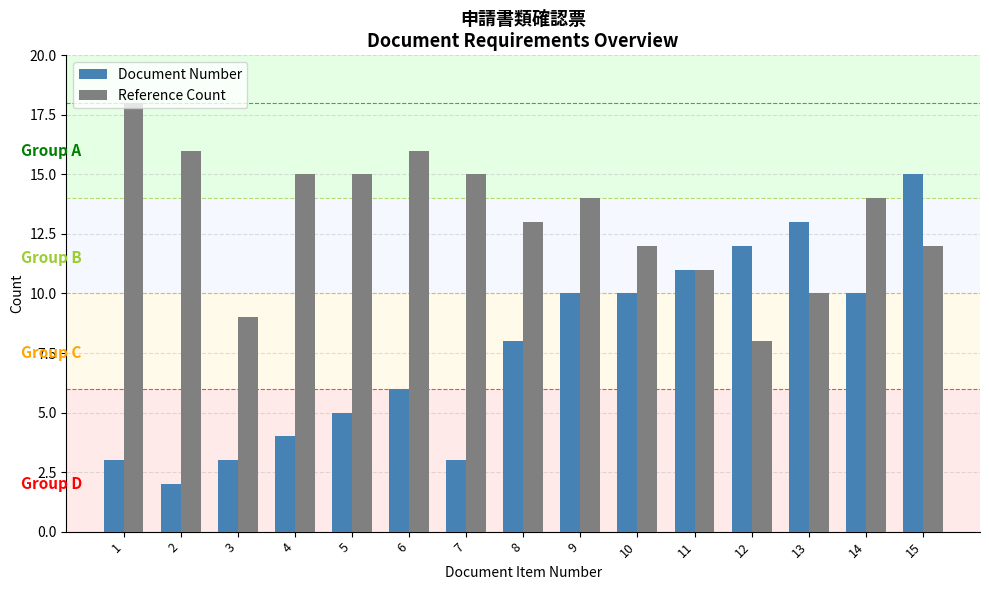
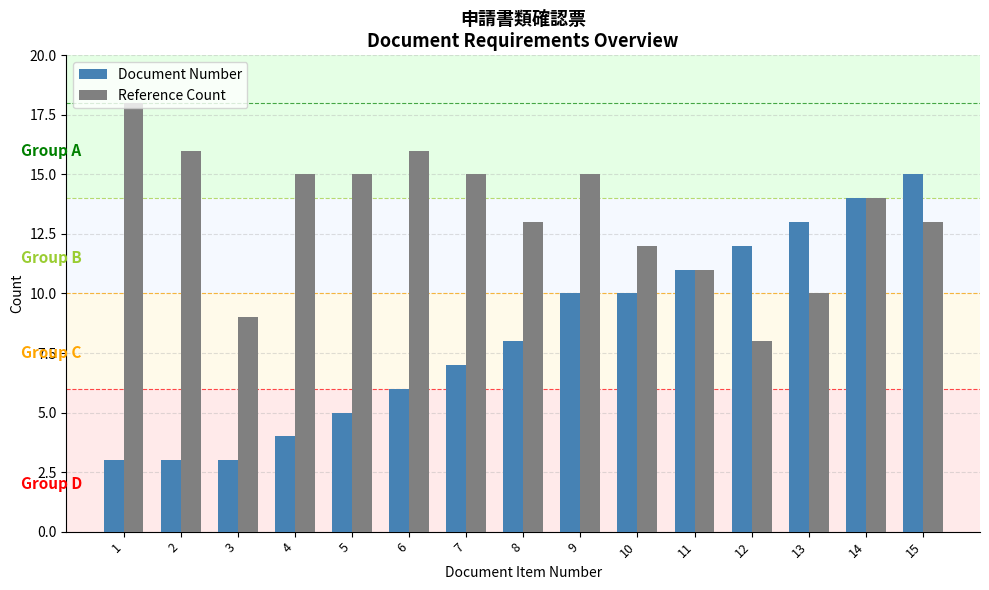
  {
    "Document Number": {
      "1": 3,
-     "2": 2,
+     "2": 3,
      "3": 3,
      "4": 4,
      "5": 5,
      "6": 6,
-     "7": 3,
+     "7": 7,
      "8": 8,
      "9": 10,
      "10": 10,
      "11": 11,
      "12": 12,
      "13": 13,
-     "14": 10,
+     "14": 14,
      "15": 15
    },
    "Reference Count": {
      "2": 16,
      "3": 9,
      "4": 15,
      "5": 15,
      "6": 16,
      "7": 15,
      "8": 13,
-     "9": 14,
+     "9": 15,
      "10": 12,
      "11": 11,
      "12": 8,
      "13": 10,
      "14": 14,
-     "15": 12
+     "15": 13
    }
  }
